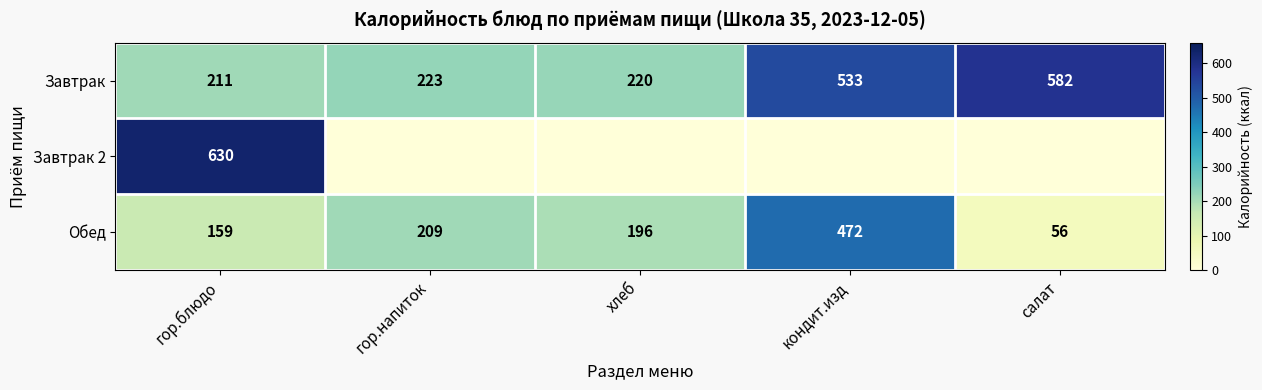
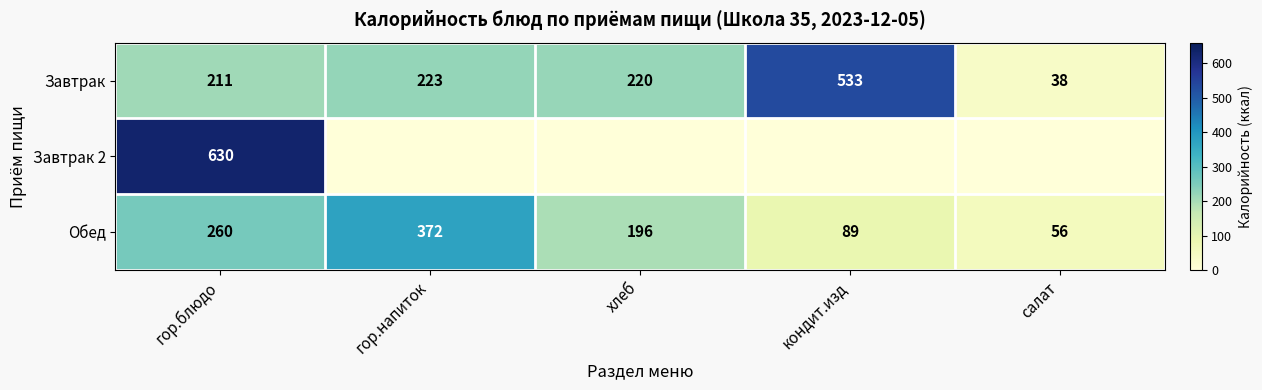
  {
    "Завтрак": {
      "гор.блюдо": 211,
      "гор.напиток": 223,
      "хлеб": 220,
      "кондит.изд": 533,
-     "салат": 582
+     "салат": 38
    },
    "Завтрак 2": {
      "гор.блюдо": 630
    },
    "Обед": {
-     "гор.блюдо": 159,
-     "гор.напиток": 209,
+     "гор.блюдо": 260,
+     "гор.напиток": 372,
      "хлеб": 196,
-     "кондит.изд": 472,
+     "кондит.изд": 89,
      "салат": 56
    }
  }
